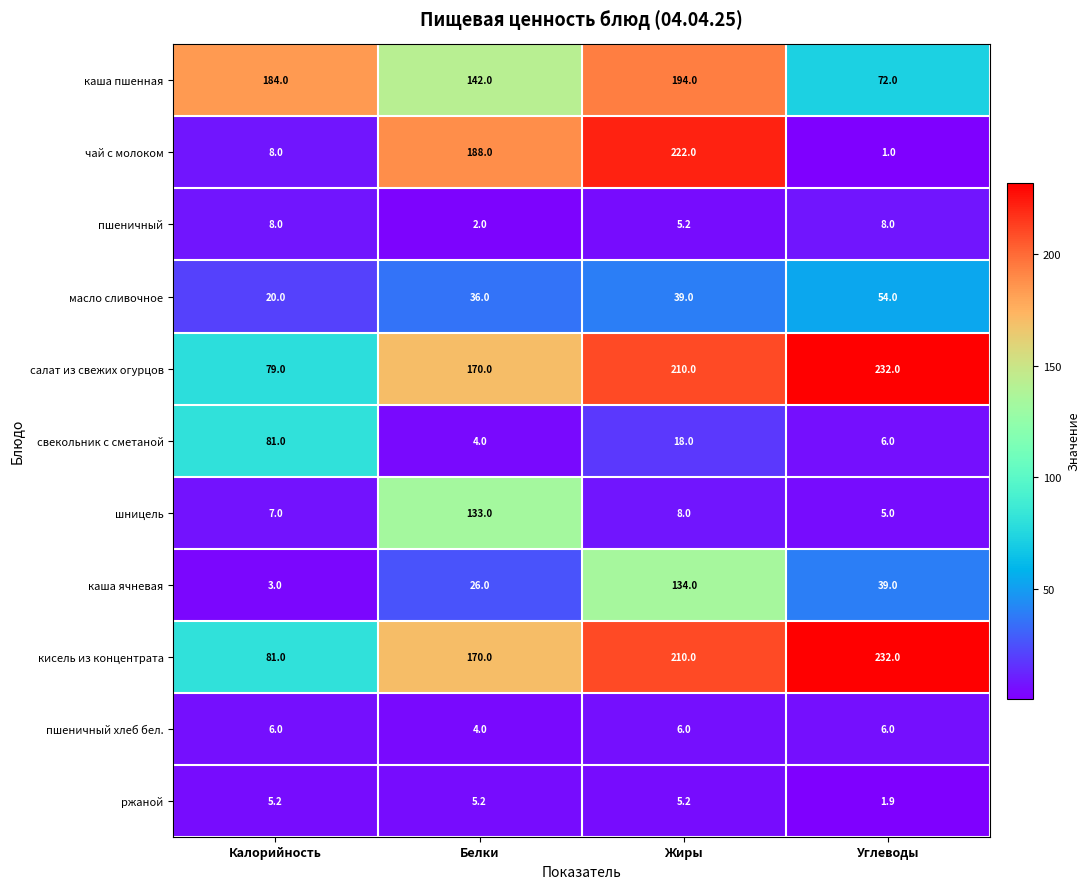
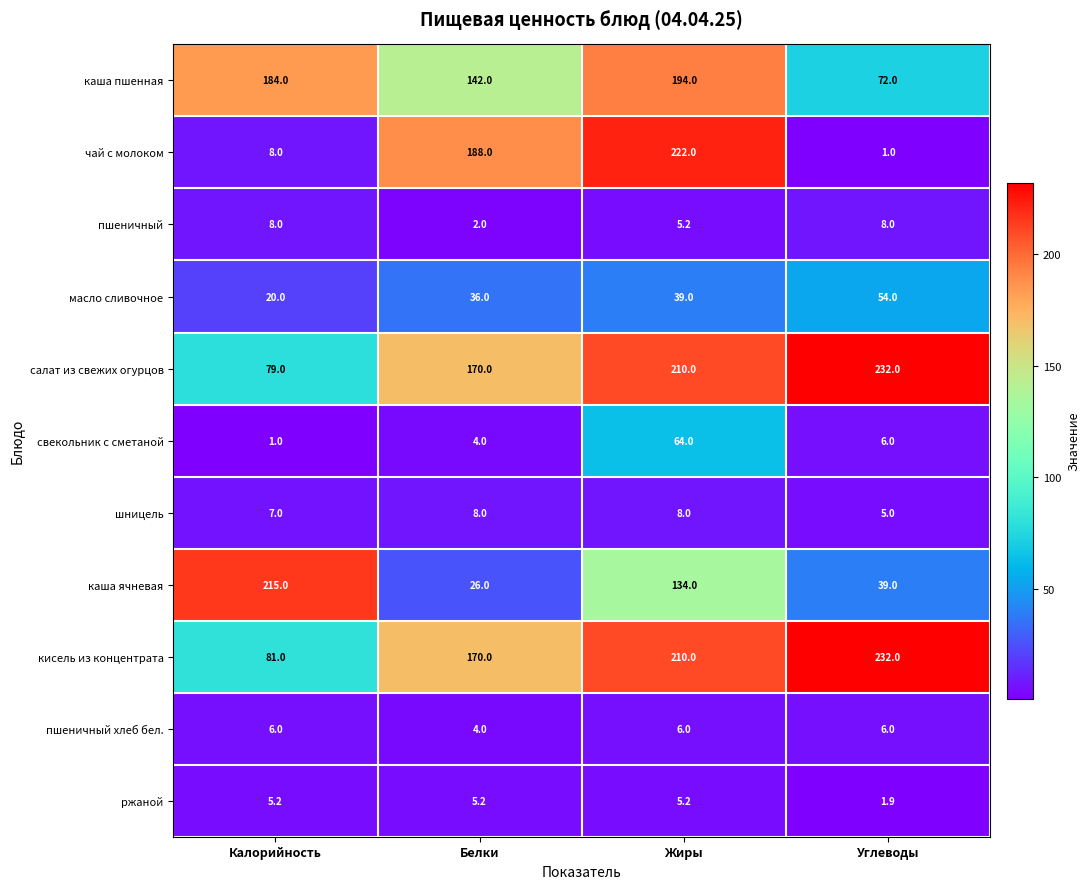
  {
    "каша пшенная": {
      "Калорийность": 184.0,
      "Белки": 142.0,
      "Жиры": 194.0,
      "Углеводы": 72.0
    },
    "чай с молоком": {
      "Калорийность": 8.0,
      "Белки": 188.0,
      "Жиры": 222.0,
      "Углеводы": 1.0
    },
    "пшеничный": {
      "Калорийность": 8.0,
      "Белки": 2.0,
      "Жиры": 5.2,
      "Углеводы": 8.0
    },
    "масло сливочное": {
      "Калорийность": 20.0,
      "Белки": 36.0,
      "Жиры": 39.0,
      "Углеводы": 54.0
    },
    "салат из свежих огурцов": {
      "Калорийность": 79.0,
      "Белки": 170.0,
      "Жиры": 210.0,
      "Углеводы": 232.0
    },
    "свекольник с сметаной": {
-     "Калорийность": 81.0,
+     "Калорийность": 1.0,
      "Белки": 4.0,
-     "Жиры": 18.0,
+     "Жиры": 64.0,
      "Углеводы": 6.0
    },
    "шницель": {
      "Калорийность": 7.0,
-     "Белки": 133.0,
+     "Белки": 8.0,
      "Жиры": 8.0,
      "Углеводы": 5.0
    },
    "каша ячневая": {
-     "Калорийность": 3.0,
+     "Калорийность": 215.0,
      "Белки": 26.0,
      "Жиры": 134.0,
      "Углеводы": 39.0
    },
    "кисель из концентрата": {
      "Калорийность": 81.0,
      "Белки": 170.0,
      "Жиры": 210.0,
      "Углеводы": 232.0
    },
    "пшеничный хлеб бел.": {
      "Калорийность": 6.0,
      "Белки": 4.0,
      "Жиры": 6.0,
      "Углеводы": 6.0
    },
    "ржаной": {
      "Калорийность": 5.2,
      "Белки": 5.2,
      "Жиры": 5.2,
      "Углеводы": 1.9
    }
  }
